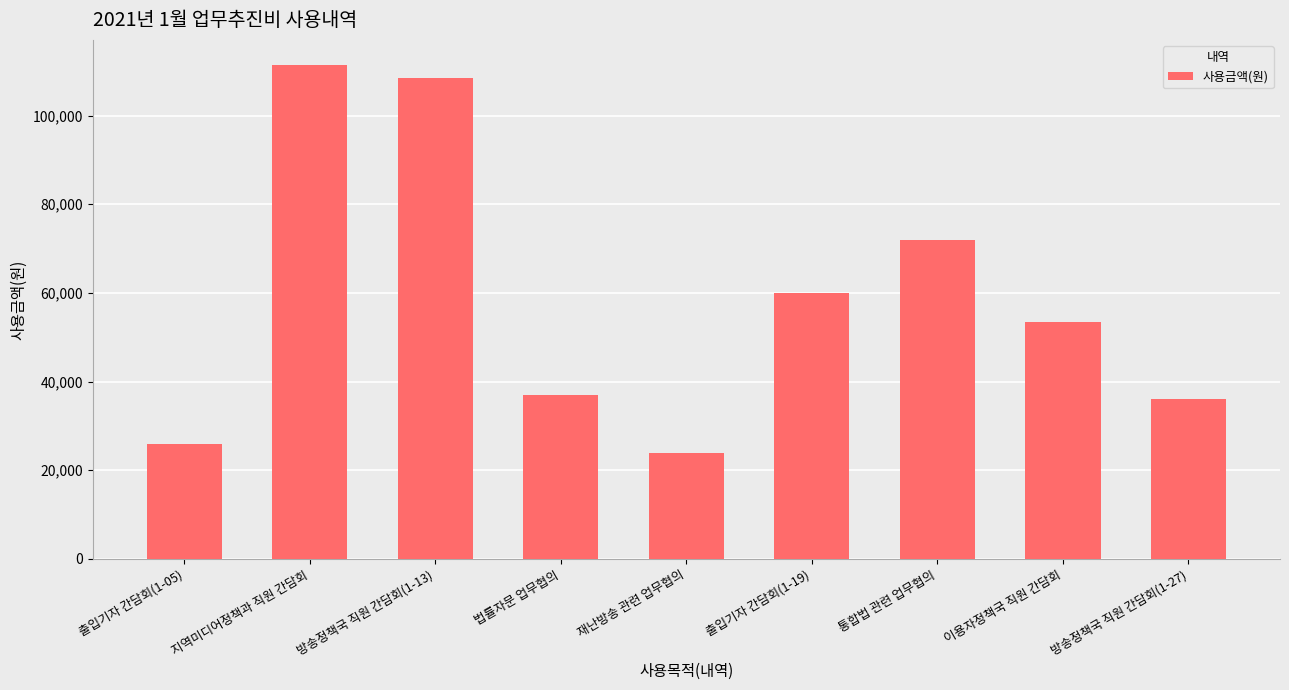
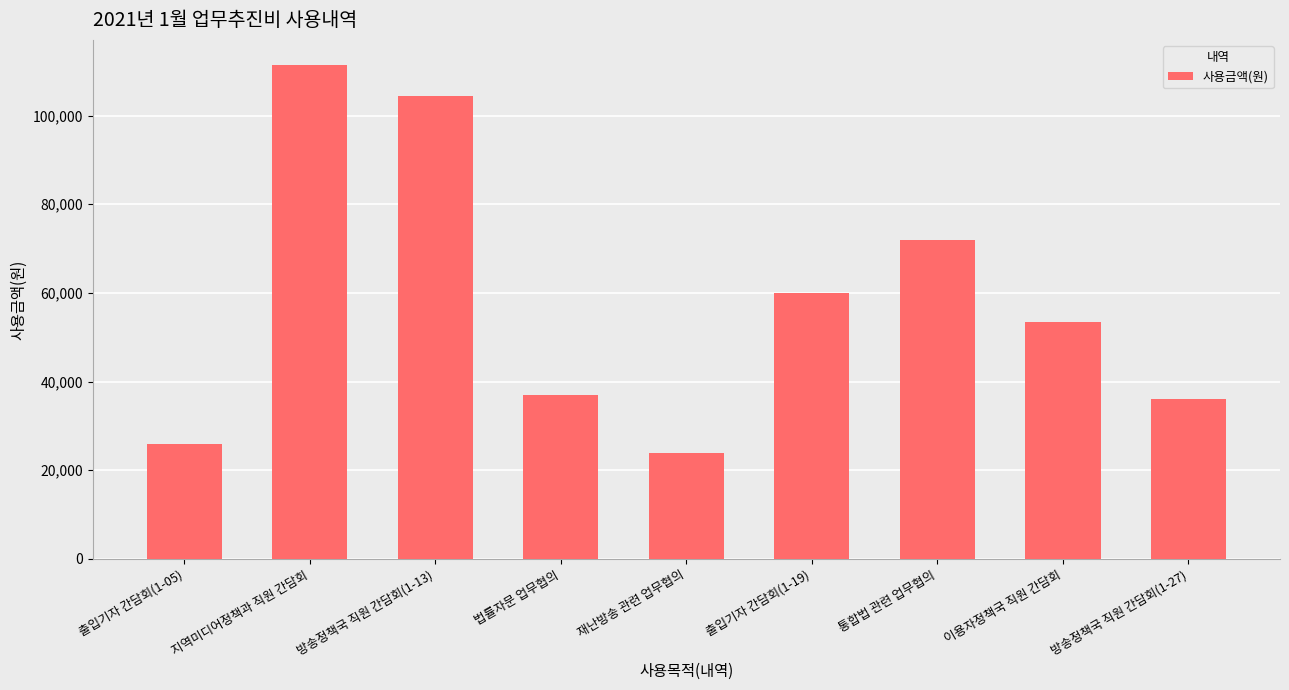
  {
    "출입기자 간담회(1-05)": "26,000",
    "지역미디어정책과 직원 간담회": "112,000",
-   "방송정책국 직원 간담회(1-13)": "109,000",
+   "방송정책국 직원 간담회(1-13)": "105,000",
    "법률자문 업무협의": "37,000",
    "재난방송 관련 업무협의": "24,000",
    "출입기자 간담회(1-19)": "60,000",
    "통합법 관련 업무협의": "72,000",
    "이용자정책국 직원 간담회": "53,000",
    "방송정책국 직원 간담회(1-27)": "36,000"
  }
